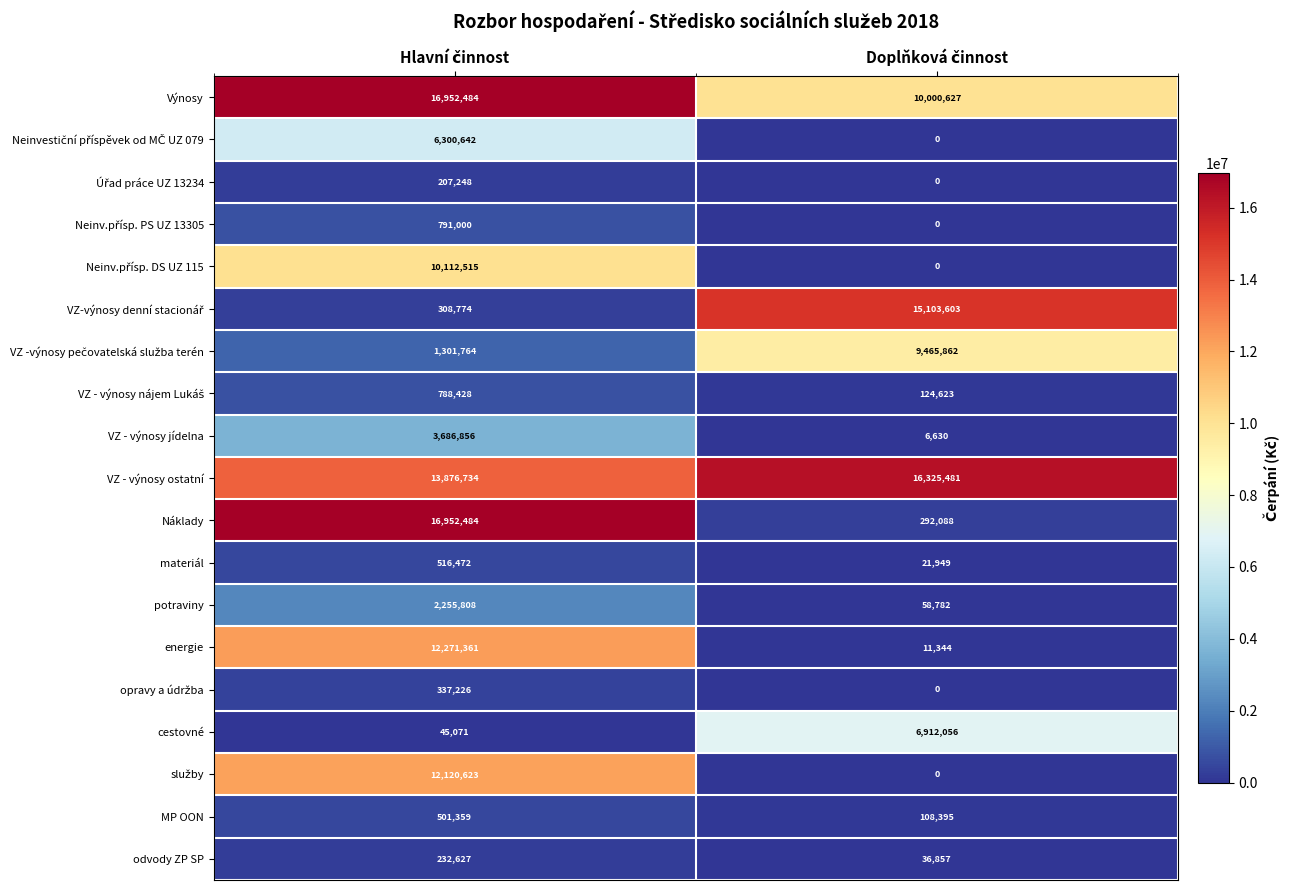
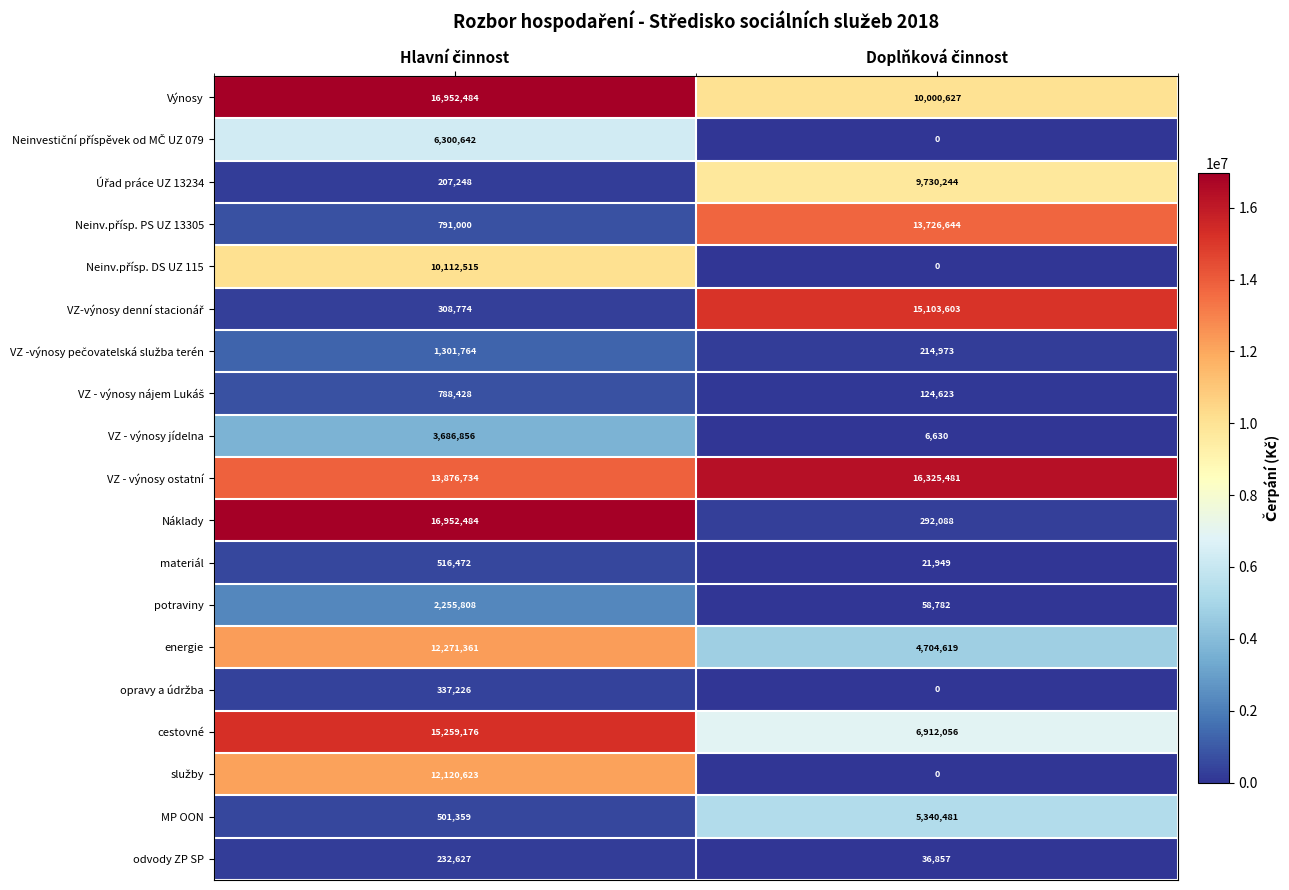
  {
    "Výnosy": {
      "Hlavní činnost": "16,952,484",
      "Doplňková činnost": "10,000,627"
    },
    "Neinvestiční příspěvek od MČ UZ 079": {
      "Hlavní činnost": "6,300,642",
      "Doplňková činnost": "0"
    },
    "Úřad práce UZ 13234": {
      "Hlavní činnost": "207,248",
-     "Doplňková činnost": "0"
+     "Doplňková činnost": "9,730,244"
    },
    "Neinv.přísp. PS UZ 13305": {
      "Hlavní činnost": "791,000",
-     "Doplňková činnost": "0"
+     "Doplňková činnost": "13,726,644"
    },
    "Neinv.přísp. DS UZ 115": {
      "Hlavní činnost": "10,112,515",
      "Doplňková činnost": "0"
    },
    "VZ-výnosy denní stacionář": {
      "Hlavní činnost": "308,774",
      "Doplňková činnost": "15,103,603"
    },
    "VZ -výnosy pečovatelská služba terén": {
      "Hlavní činnost": "1,301,764",
-     "Doplňková činnost": "9,465,862"
+     "Doplňková činnost": "214,973"
    },
    "VZ - výnosy nájem Lukáš": {
      "Hlavní činnost": "788,428",
      "Doplňková činnost": "124,623"
    },
    "VZ - výnosy jídelna": {
      "Hlavní činnost": "3,686,856",
      "Doplňková činnost": "6,630"
    },
    "VZ - výnosy ostatní": {
      "Hlavní činnost": "13,876,734",
      "Doplňková činnost": "16,325,481"
    },
    "Náklady": {
      "Hlavní činnost": "16,952,484",
      "Doplňková činnost": "292,088"
    },
    "materiál": {
      "Hlavní činnost": "516,472",
      "Doplňková činnost": "21,949"
    },
    "potraviny": {
      "Hlavní činnost": "2,255,808",
      "Doplňková činnost": "58,782"
    },
    "energie": {
      "Hlavní činnost": "12,271,361",
-     "Doplňková činnost": "11,344"
+     "Doplňková činnost": "4,704,619"
    },
    "opravy a údržba": {
      "Hlavní činnost": "337,226",
      "Doplňková činnost": "0"
    },
    "cestovné": {
-     "Hlavní činnost": "45,071",
+     "Hlavní činnost": "15,259,176",
      "Doplňková činnost": "6,912,056"
    },
    "služby": {
      "Hlavní činnost": "12,120,623",
      "Doplňková činnost": "0"
    },
    "MP OON": {
      "Hlavní činnost": "501,359",
-     "Doplňková činnost": "108,395"
+     "Doplňková činnost": "5,340,481"
    },
    "odvody ZP SP": {
      "Hlavní činnost": "232,627",
      "Doplňková činnost": "36,857"
    }
  }
